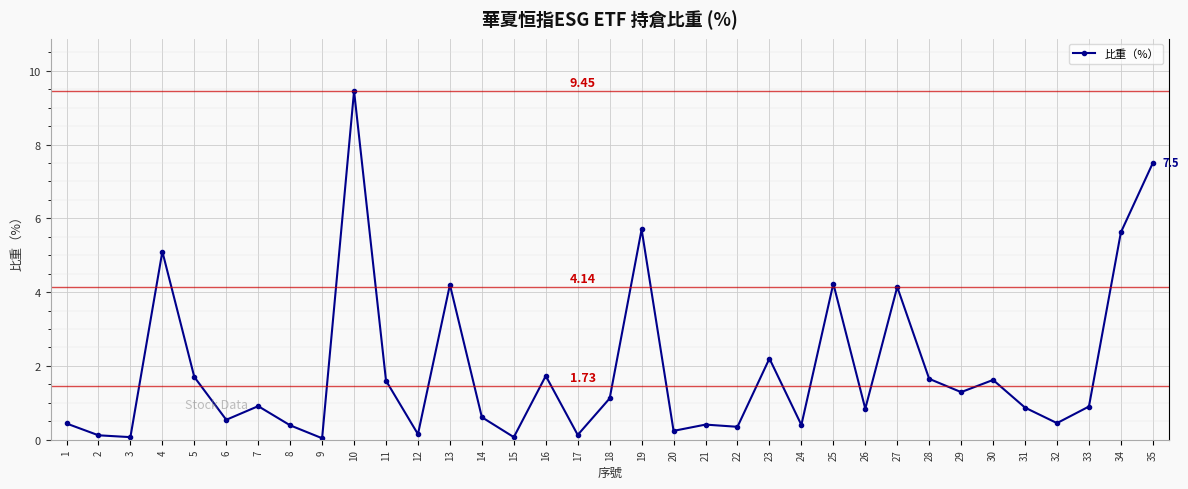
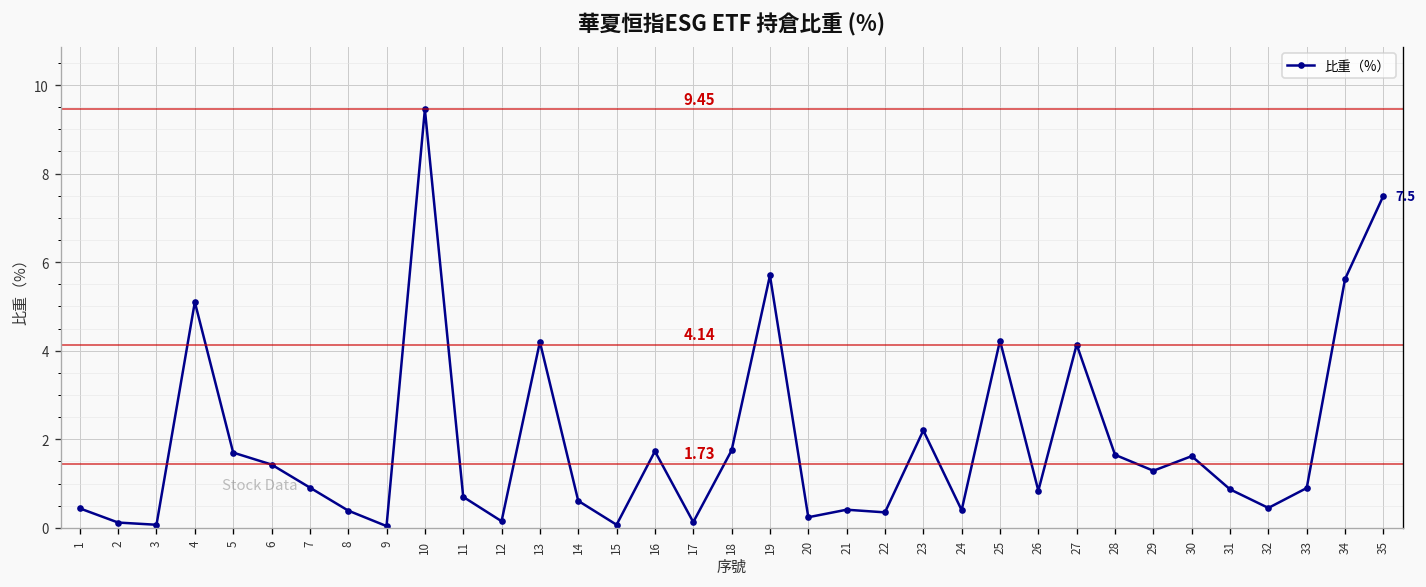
  {
    "1": 0.4,
    "2": 0.1,
    "3": 0.1,
    "4": 5.1,
    "5": 1.7,
-   "6": 0.5,
+   "6": 1.4,
    "7": 0.9,
    "8": 0.4,
    "9": 0.0,
    "10": 9.5,
-   "11": 1.6,
+   "11": 0.7,
    "12": 0.2,
    "13": 4.2,
    "14": 0.6,
    "15": 0.1,
    "17": 0.1,
-   "18": 1.1,
+   "18": 1.8,
    "19": 5.7,
    "20": 0.2,
    "21": 0.4,
    "22": 0.4,
    "23": 2.2,
    "24": 0.4,
    "25": 4.2,
    "26": 0.8,
    "27": 4.1,
    "28": 1.7,
    "29": 1.3,
    "30": 1.6,
    "31": 0.9,
    "32": 0.5,
    "33": 0.9,
    "34": 5.6
  }
